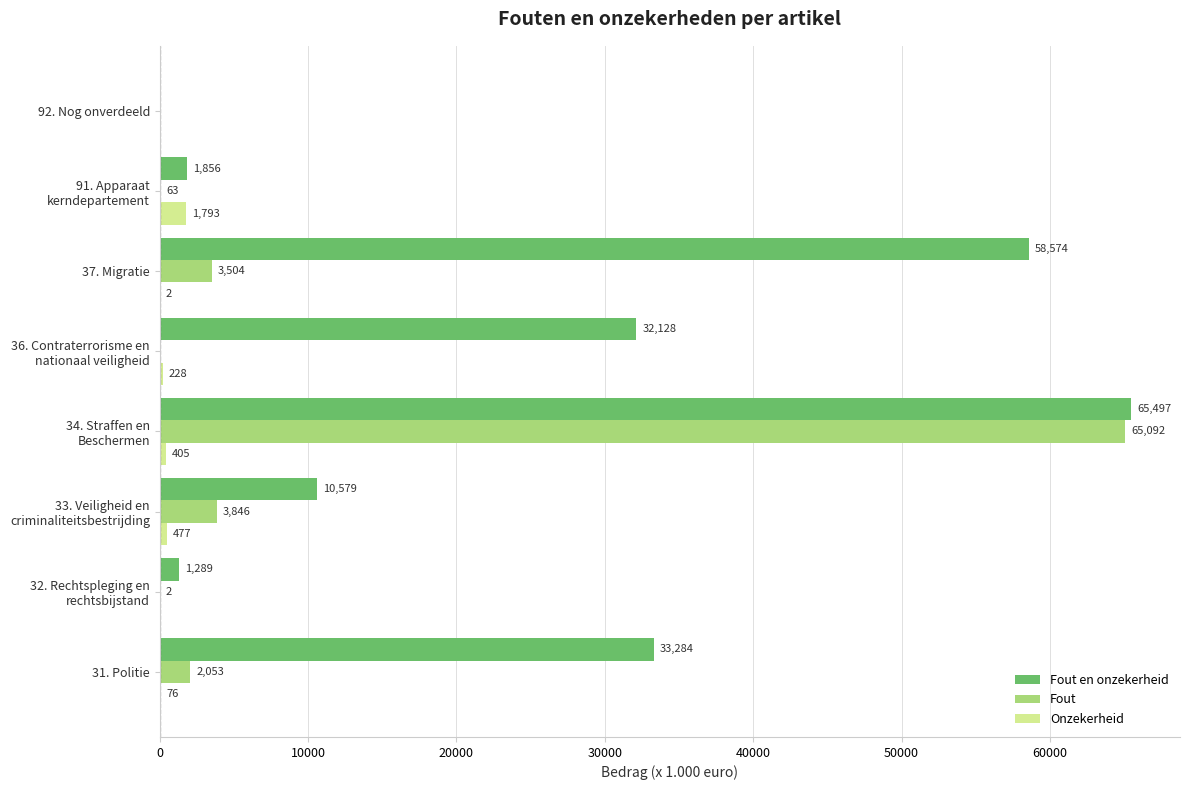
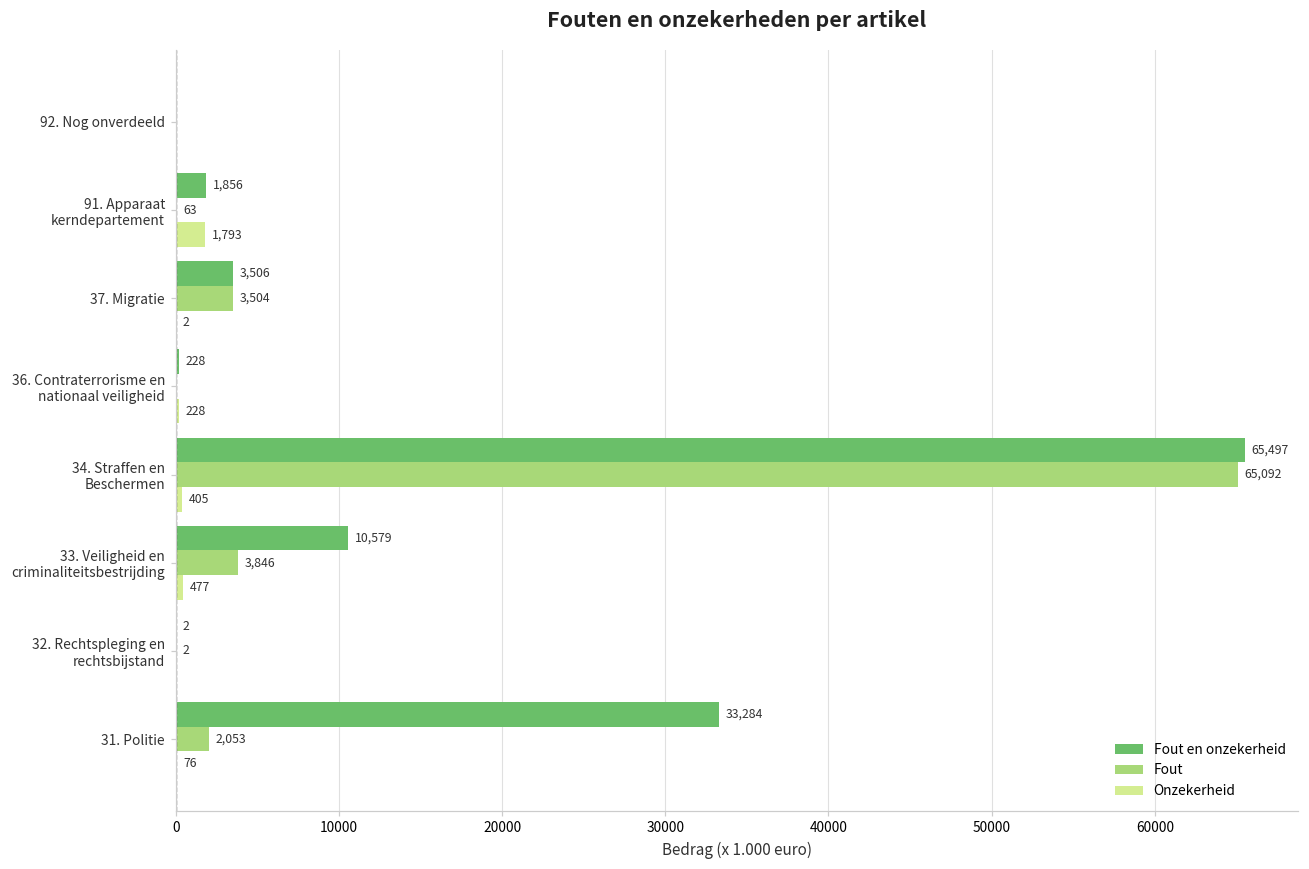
  {
    "Fout en onzekerheid": {
      "91. Apparaat kerndepartement": "1,856",
-     "37. Migratie": "58,574",
-     "36. Contraterrorisme en nationaal veiligheid": "32,128",
+     "37. Migratie": "3,506",
+     "36. Contraterrorisme en nationaal veiligheid": "228",
      "34. Straffen en Beschermen": "65,497",
      "33. Veiligheid en criminaliteitsbestrijding": "10,579",
-     "32. Rechtspleging en rechtsbijstand": "1,289",
+     "32. Rechtspleging en rechtsbijstand": "2",
      "31. Politie": "33,284"
    }
  }
